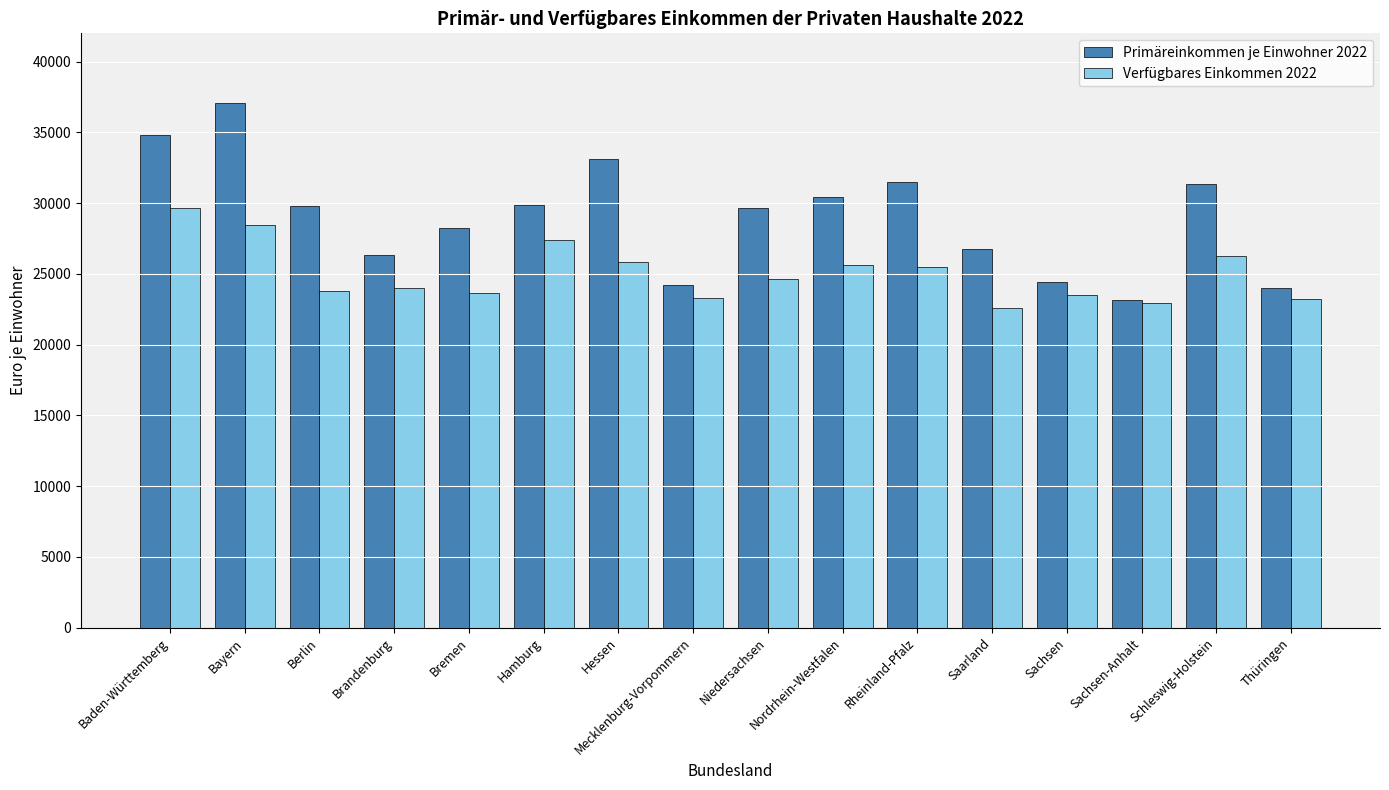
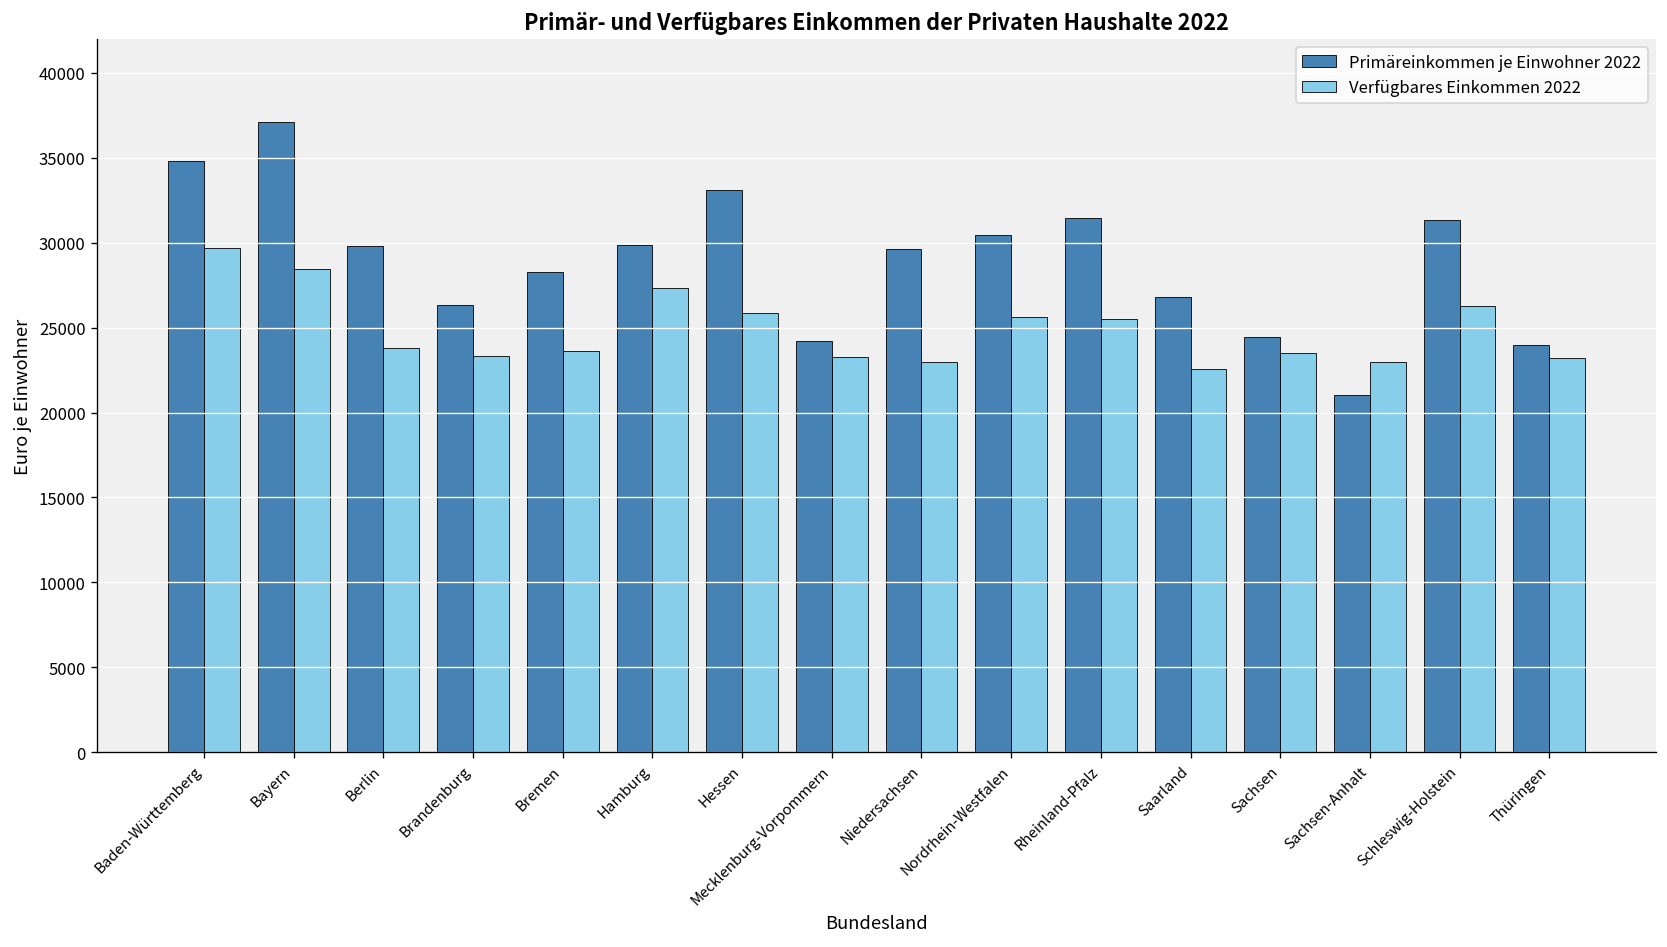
  {
    "Primäreinkommen je Einwohner 2022": {
      "Baden-Württemberg": 34800,
      "Bayern": 37100,
      "Berlin": 29800,
      "Brandenburg": 26300,
      "Bremen": 28300,
      "Hamburg": 29900,
      "Hessen": 33100,
      "Mecklenburg-Vorpommern": 24200,
      "Niedersachsen": 29600,
      "Nordrhein-Westfalen": 30500,
      "Rheinland-Pfalz": 31500,
      "Saarland": 26800,
      "Sachsen": 24400,
-     "Sachsen-Anhalt": 23100,
+     "Sachsen-Anhalt": 21000,
      "Schleswig-Holstein": 31300,
      "Thüringen": 24000
    },
    "Verfügbares Einkommen 2022": {
      "Baden-Württemberg": 29700,
      "Bayern": 28500,
      "Berlin": 23800,
-     "Brandenburg": 24000,
+     "Brandenburg": 23300,
      "Bremen": 23600,
      "Hamburg": 27400,
      "Hessen": 25900,
      "Mecklenburg-Vorpommern": 23300,
-     "Niedersachsen": 24600,
+     "Niedersachsen": 23000,
      "Nordrhein-Westfalen": 25600,
      "Rheinland-Pfalz": 25500,
      "Saarland": 22600,
      "Sachsen": 23500,
      "Sachsen-Anhalt": 23000,
      "Schleswig-Holstein": 26300,
      "Thüringen": 23200
    }
  }
